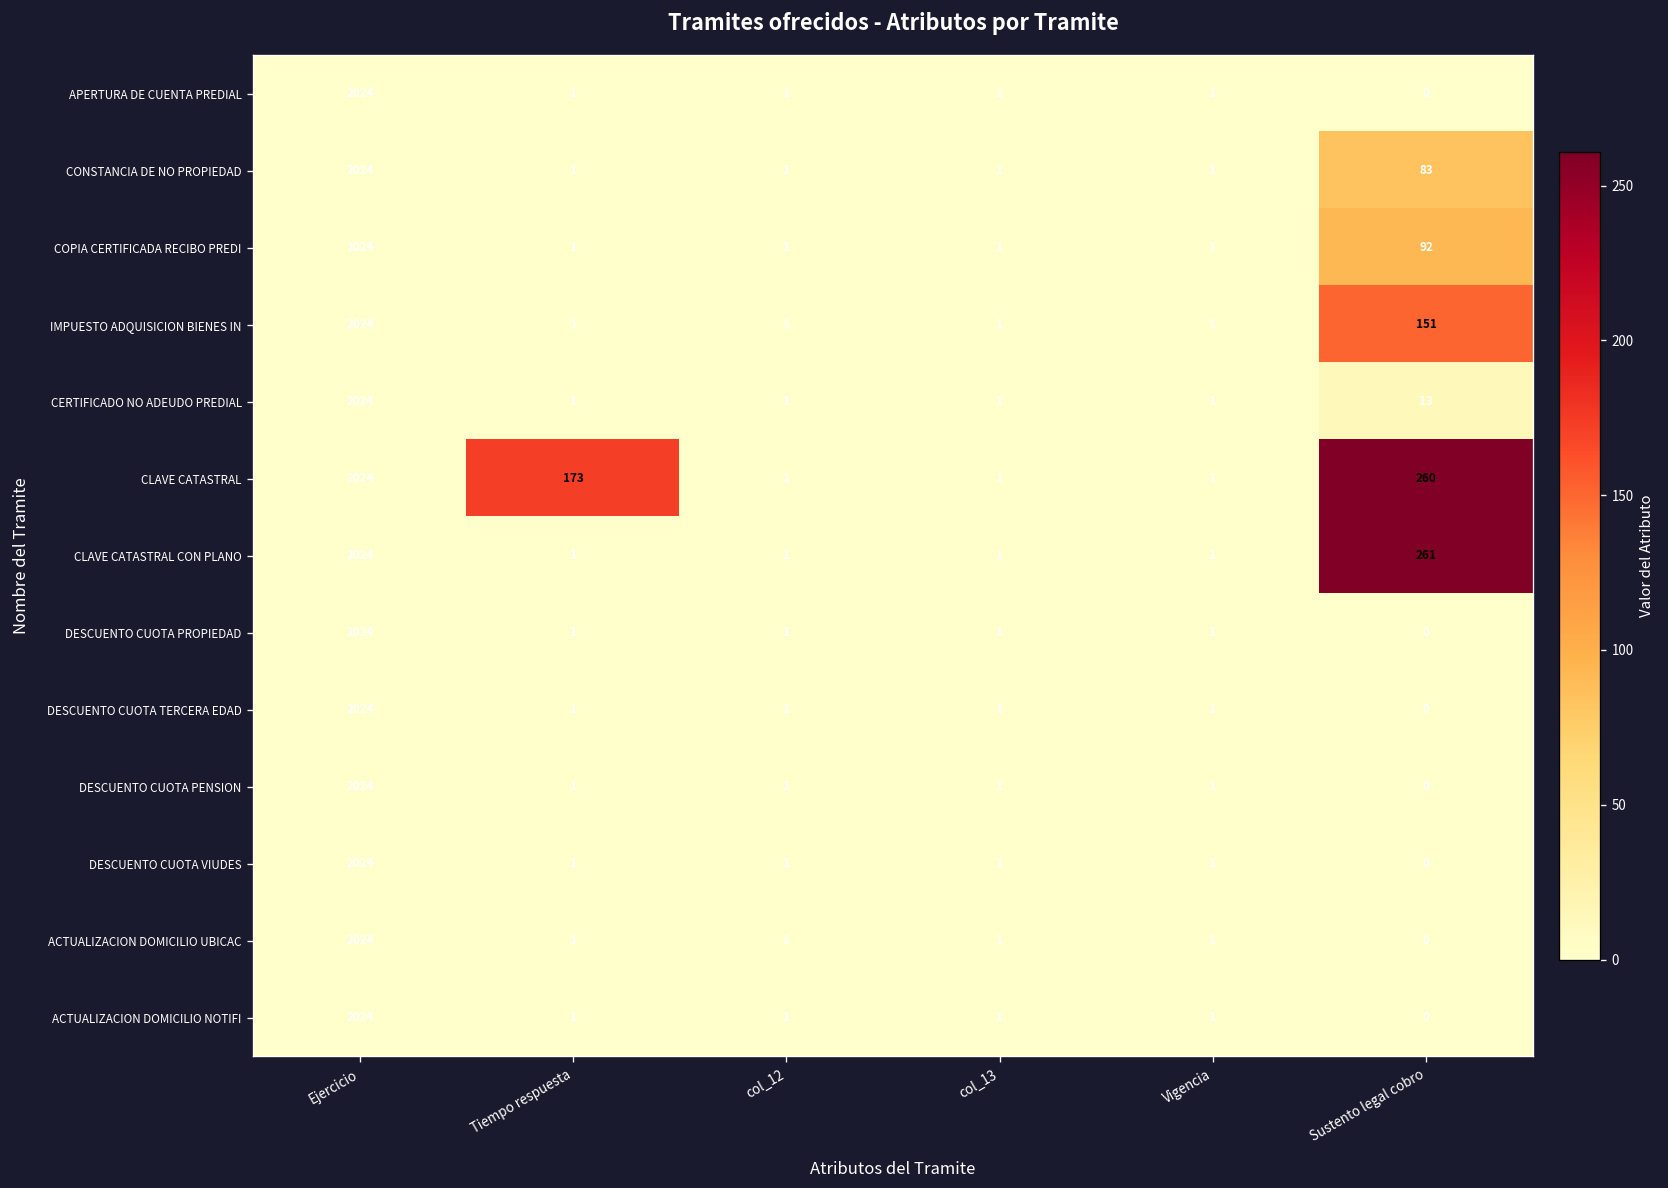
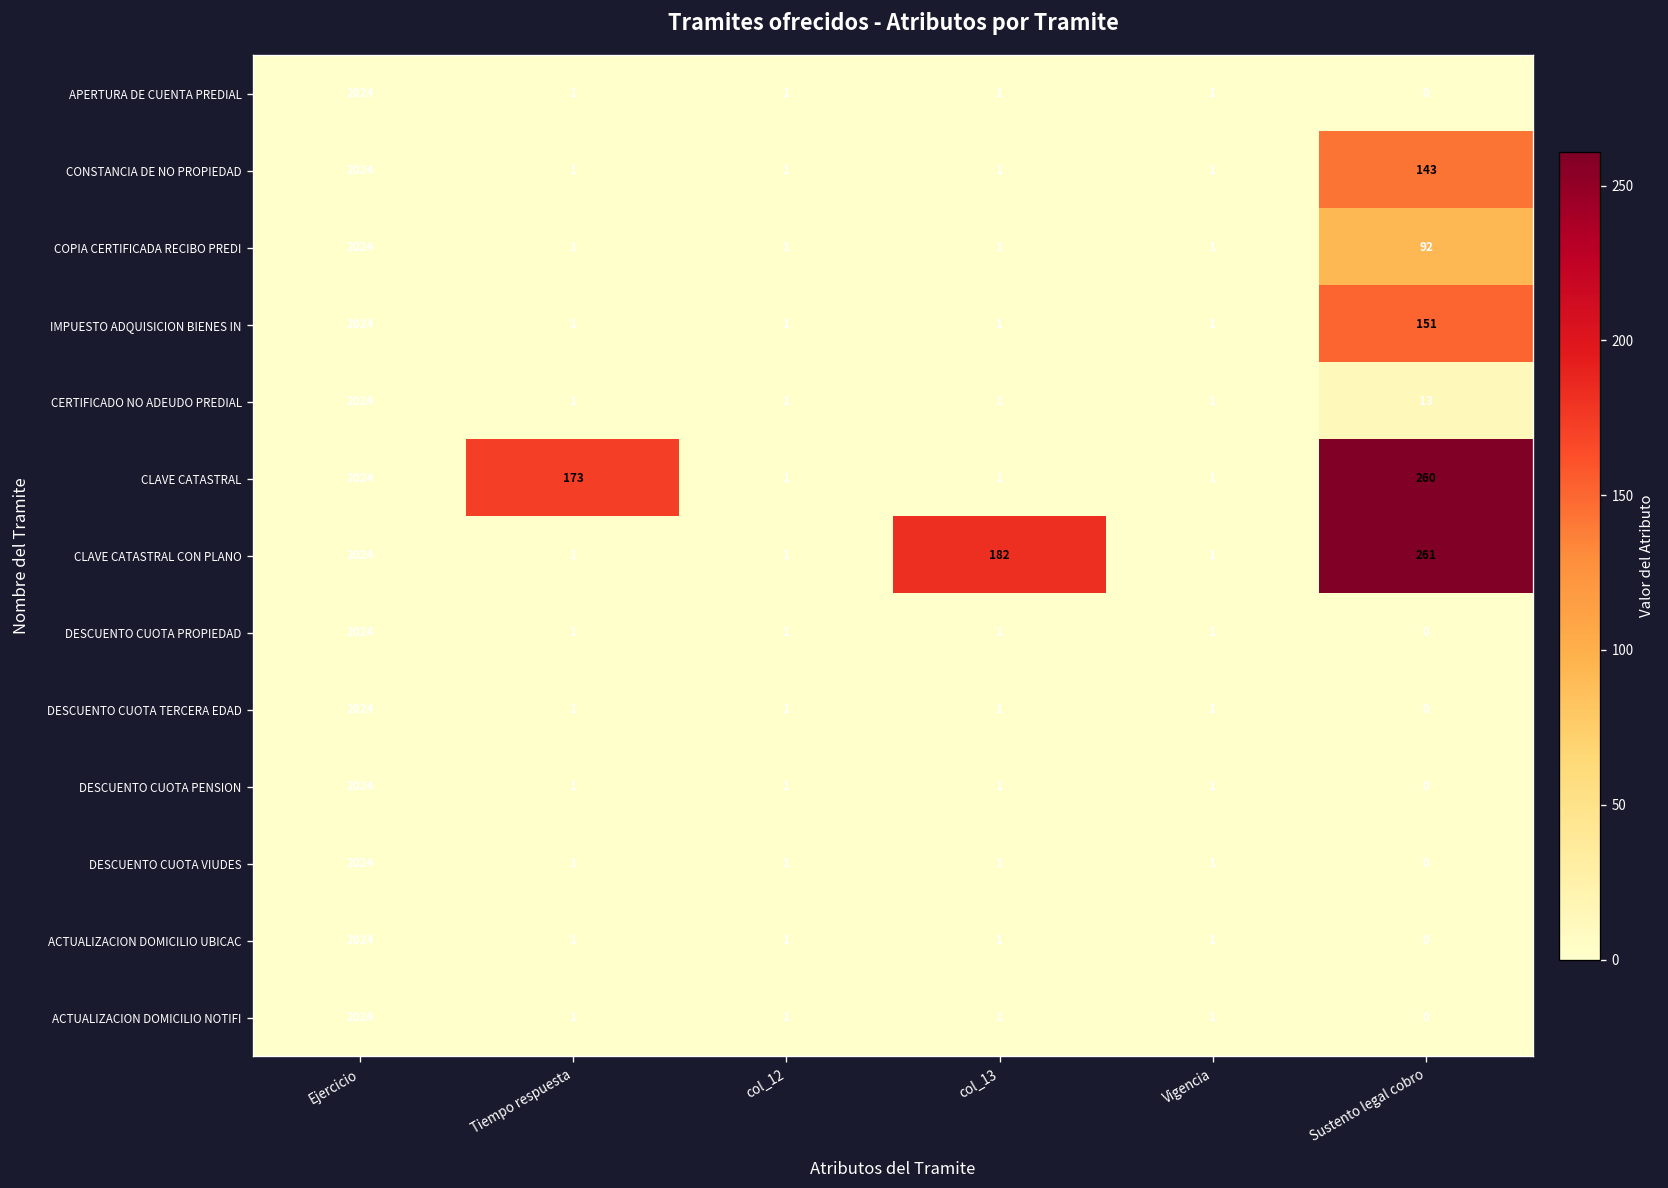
  {
    "APERTURA DE CUENTA PREDIAL": {
      "Ejercicio": 2024,
      "Tiempo respuesta": 1,
      "col_12": 1,
      "col_13": 1,
      "Vigencia": 1,
      "Sustento legal cobro": 0
    },
    "CONSTANCIA DE NO PROPIEDAD": {
      "Ejercicio": 2024,
      "Tiempo respuesta": 1,
      "col_12": 1,
      "col_13": 1,
      "Vigencia": 1,
-     "Sustento legal cobro": 83
+     "Sustento legal cobro": 143
    },
    "COPIA CERTIFICADA RECIBO PREDI": {
      "Ejercicio": 2024,
      "Tiempo respuesta": 1,
      "col_12": 1,
      "col_13": 1,
      "Vigencia": 1,
      "Sustento legal cobro": 92
    },
    "IMPUESTO ADQUISICION BIENES IN": {
      "Ejercicio": 2024,
      "Tiempo respuesta": 1,
      "col_12": 1,
      "col_13": 1,
      "Vigencia": 1,
      "Sustento legal cobro": 151
    },
    "CERTIFICADO NO ADEUDO PREDIAL": {
      "Ejercicio": 2024,
      "Tiempo respuesta": 1,
      "col_12": 1,
      "col_13": 1,
      "Vigencia": 1,
      "Sustento legal cobro": 13
    },
    "CLAVE CATASTRAL": {
      "Ejercicio": 2024,
      "Tiempo respuesta": 173,
      "col_12": 1,
      "col_13": 1,
      "Vigencia": 1,
      "Sustento legal cobro": 260
    },
    "CLAVE CATASTRAL CON PLANO": {
      "Ejercicio": 2024,
      "Tiempo respuesta": 1,
      "col_12": 1,
-     "col_13": 1,
+     "col_13": 182,
      "Vigencia": 1,
      "Sustento legal cobro": 261
    },
    "DESCUENTO CUOTA PROPIEDAD": {
      "Ejercicio": 2024,
      "Tiempo respuesta": 1,
      "col_12": 1,
      "col_13": 1,
      "Vigencia": 1,
      "Sustento legal cobro": 0
    },
    "DESCUENTO CUOTA TERCERA EDAD": {
      "Ejercicio": 2024,
      "Tiempo respuesta": 1,
      "col_12": 1,
      "col_13": 1,
      "Vigencia": 1,
      "Sustento legal cobro": 0
    },
    "DESCUENTO CUOTA PENSION": {
      "Ejercicio": 2024,
      "Tiempo respuesta": 1,
      "col_12": 1,
      "col_13": 1,
      "Vigencia": 1,
      "Sustento legal cobro": 0
    },
    "DESCUENTO CUOTA VIUDES": {
      "Ejercicio": 2024,
      "Tiempo respuesta": 1,
      "col_12": 1,
      "col_13": 1,
      "Vigencia": 1,
      "Sustento legal cobro": 0
    },
    "ACTUALIZACION DOMICILIO UBICAC": {
      "Ejercicio": 2024,
      "Tiempo respuesta": 1,
      "col_12": 1,
      "col_13": 1,
      "Vigencia": 1,
      "Sustento legal cobro": 0
    },
    "ACTUALIZACION DOMICILIO NOTIFI": {
      "Ejercicio": 2024,
      "Tiempo respuesta": 1,
      "col_12": 1,
      "col_13": 1,
      "Vigencia": 1,
      "Sustento legal cobro": 0
    }
  }
